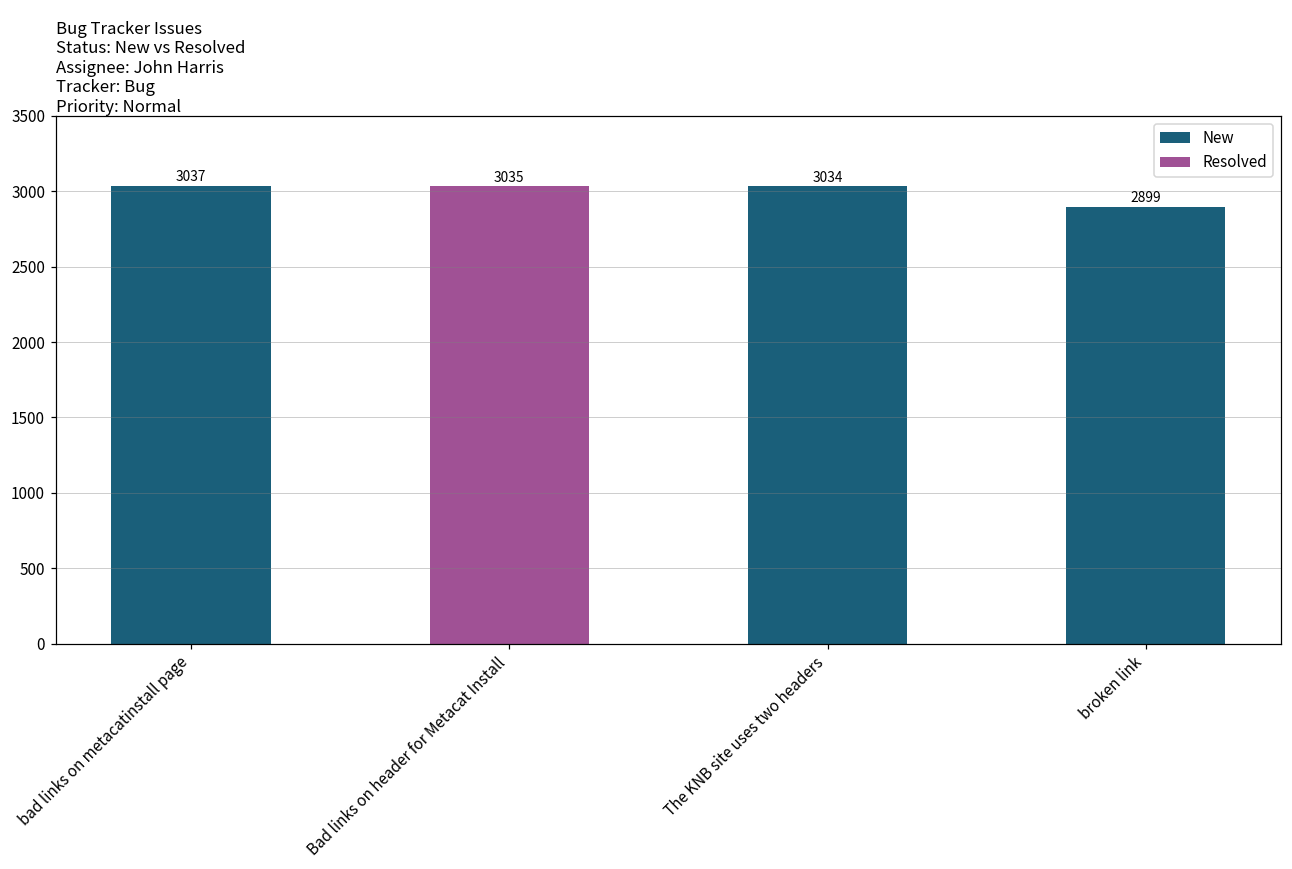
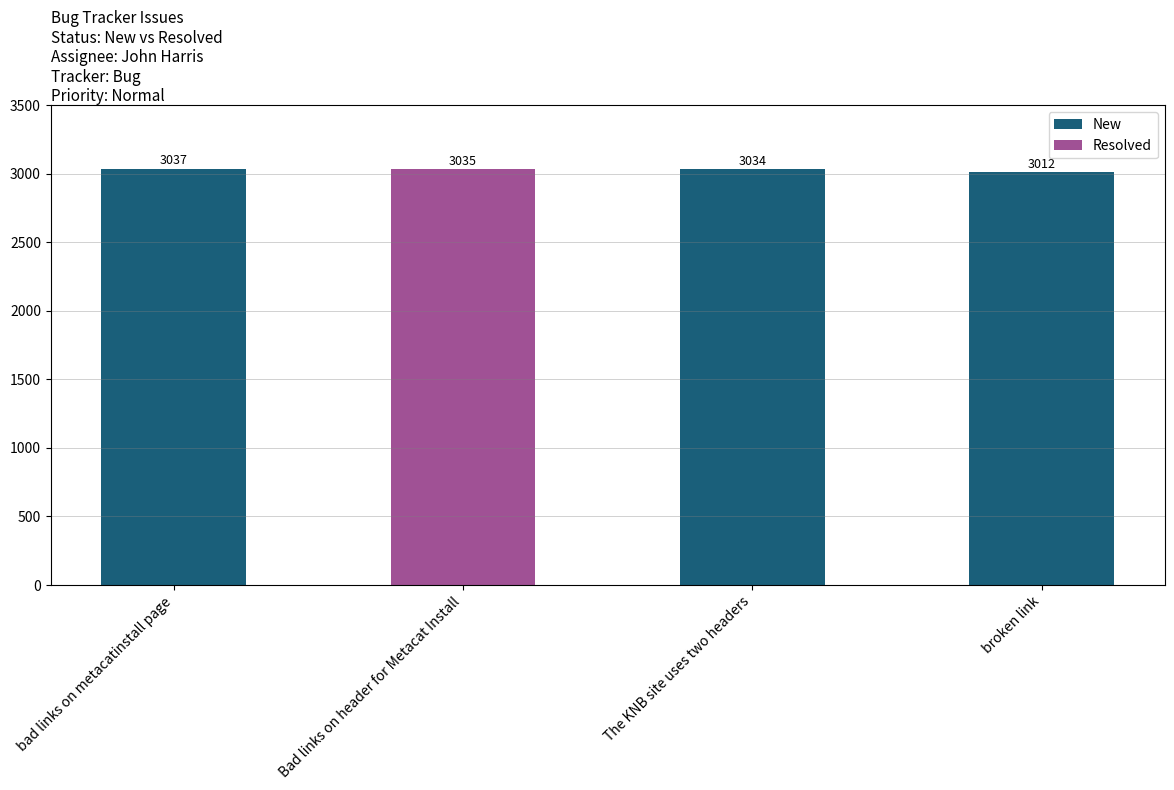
  {
    "New": {
      "bad links on metacatinstall page": 3037,
      "The KNB site uses two headers": 3034,
-     "broken link": 2899
+     "broken link": 3012
    },
    "Resolved": {
      "Bad links on header for Metacat Install": 3035
    }
  }
